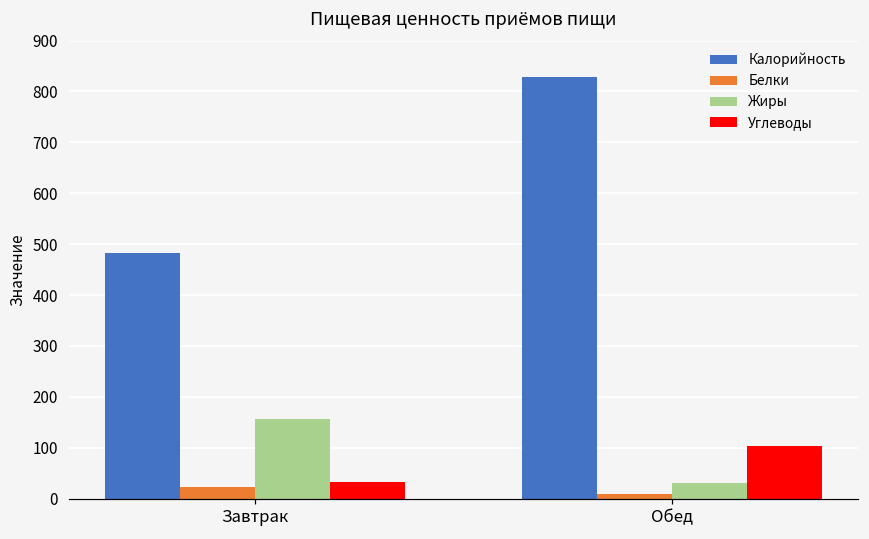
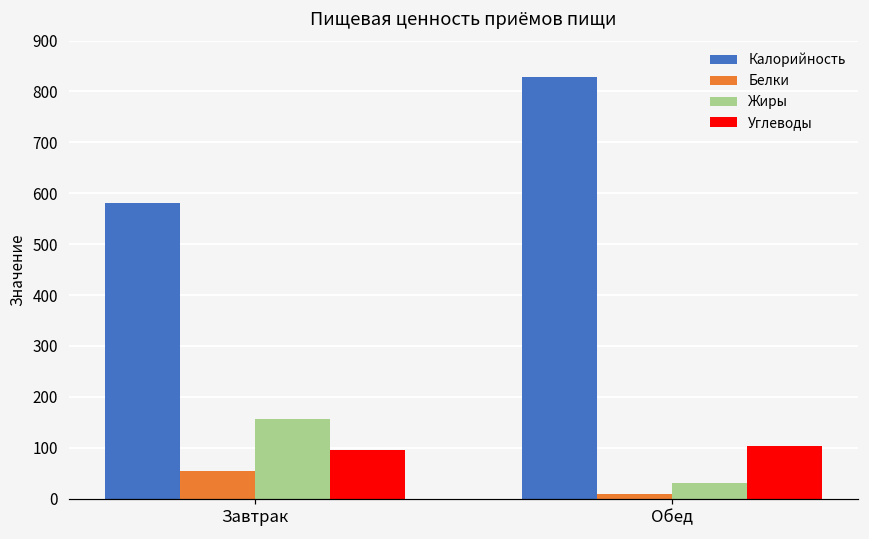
  {
    "Калорийность": {
-     "Завтрак": 480,
+     "Завтрак": 580,
      "Обед": 830
    },
    "Белки": {
-     "Завтрак": 20,
+     "Завтрак": 50,
      "Обед": 10
    },
    "Жиры": {
      "Завтрак": 160,
      "Обед": 30
    },
    "Углеводы": {
-     "Завтрак": 30,
+     "Завтрак": 100,
      "Обед": 100
    }
  }
